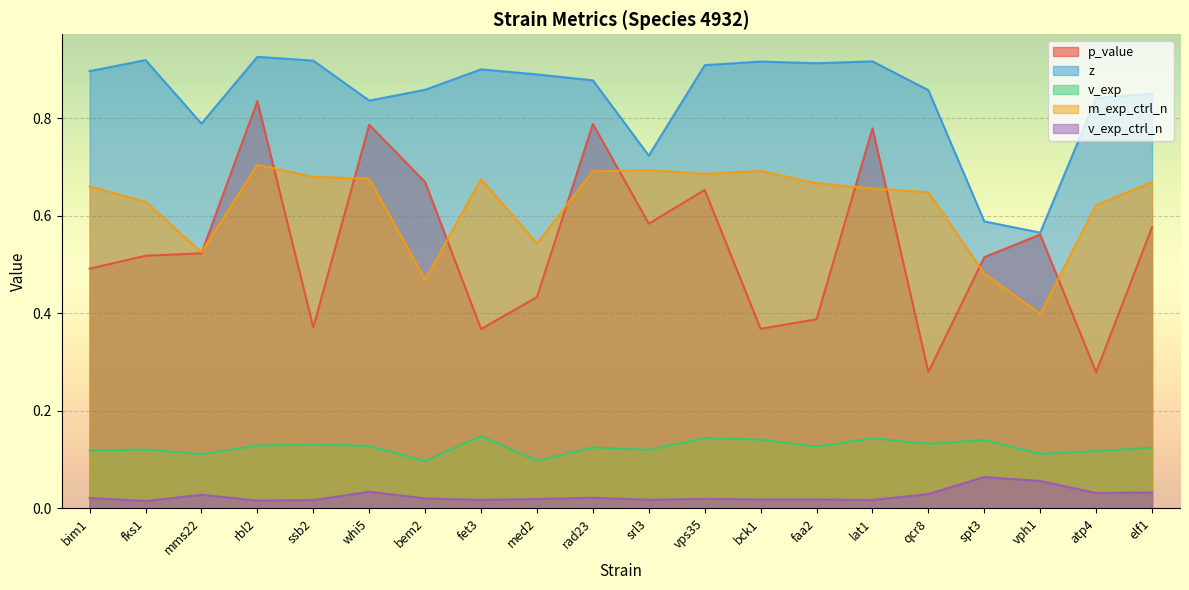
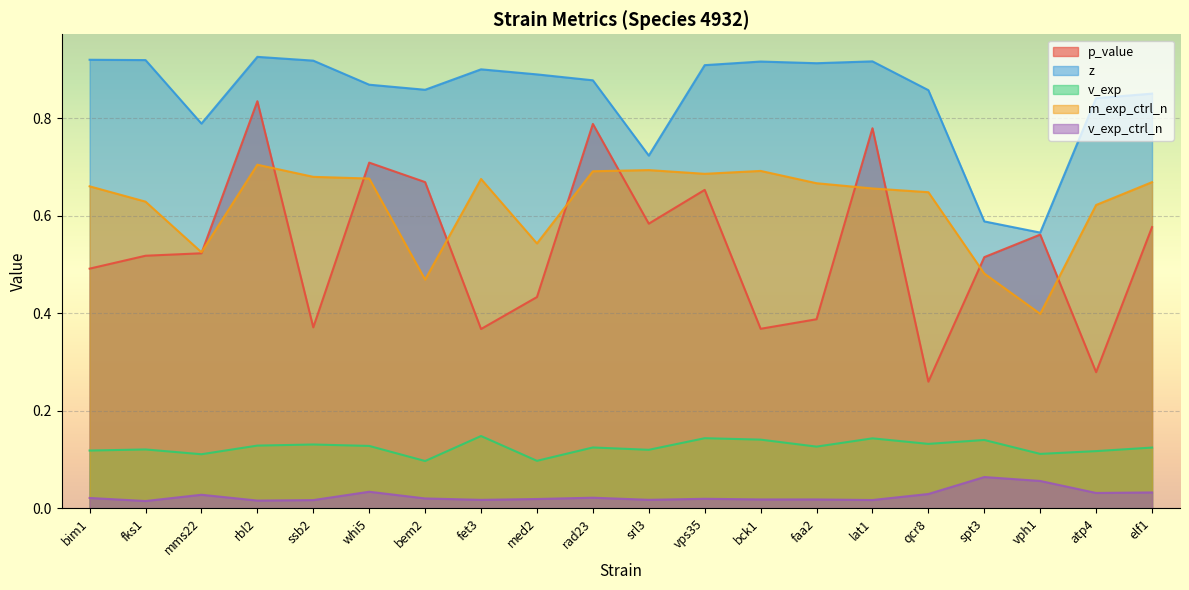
  {
    "p_value": {
      "bim1": 0.49,
      "fks1": 0.52,
      "rbl2": 0.84,
      "ssb2": 0.37,
-     "whi5": 0.79,
+     "whi5": 0.71,
      "bem2": 0.67,
      "fet3": 0.37,
      "med2": 0.43,
      "rad23": 0.79,
      "srl3": 0.58,
      "vps35": 0.65,
      "bck1": 0.37,
      "faa2": 0.39,
      "lat1": 0.78,
-     "qcr8": 0.28,
+     "qcr8": 0.26,
      "spt3": 0.52,
      "atp4": 0.28,
      "elf1": 0.58
    },
    "z": {
-     "bim1": 0.90,
+     "bim1": 0.92,
      "fks1": 0.92,
      "mms22": 0.79,
      "rbl2": 0.93,
      "ssb2": 0.92,
-     "whi5": 0.84,
+     "whi5": 0.87,
      "bem2": 0.86,
      "fet3": 0.90,
      "med2": 0.89,
      "rad23": 0.88,
      "srl3": 0.72,
      "vps35": 0.91,
      "bck1": 0.92,
      "faa2": 0.91,
      "lat1": 0.92,
      "qcr8": 0.86,
      "spt3": 0.59
    },
    "v_exp": {
      "bim1": 0.12,
      "fks1": 0.12,
      "mms22": 0.11,
      "rbl2": 0.13,
      "ssb2": 0.13,
      "whi5": 0.13,
      "bem2": 0.10,
      "fet3": 0.15,
      "med2": 0.10,
      "rad23": 0.12,
      "srl3": 0.12,
      "vps35": 0.14,
      "bck1": 0.14,
      "faa2": 0.13,
      "lat1": 0.14,
      "qcr8": 0.13,
      "spt3": 0.14,
      "vph1": 0.11,
      "atp4": 0.12,
      "elf1": 0.12
    },
    "m_exp_ctrl_n": {
      "bim1": 0.66,
      "fks1": 0.63,
      "rbl2": 0.70,
      "ssb2": 0.68,
      "whi5": 0.68,
      "bem2": 0.47,
      "fet3": 0.68,
      "med2": 0.54,
      "rad23": 0.69,
      "srl3": 0.69,
      "vps35": 0.69,
      "bck1": 0.69,
      "faa2": 0.67,
      "lat1": 0.66,
      "qcr8": 0.65,
      "spt3": 0.48,
      "vph1": 0.40,
      "atp4": 0.62,
      "elf1": 0.67
    },
    "v_exp_ctrl_n": {
      "bim1": 0.02,
      "fks1": 0.01,
      "mms22": 0.03,
      "rbl2": 0.02,
      "ssb2": 0.02,
      "whi5": 0.03,
      "bem2": 0.02,
      "fet3": 0.02,
      "med2": 0.02,
      "rad23": 0.02,
      "srl3": 0.02,
      "vps35": 0.02,
      "bck1": 0.02,
      "faa2": 0.02,
      "lat1": 0.02,
      "qcr8": 0.03,
      "spt3": 0.06,
      "vph1": 0.06,
      "atp4": 0.03,
      "elf1": 0.03
    }
  }
